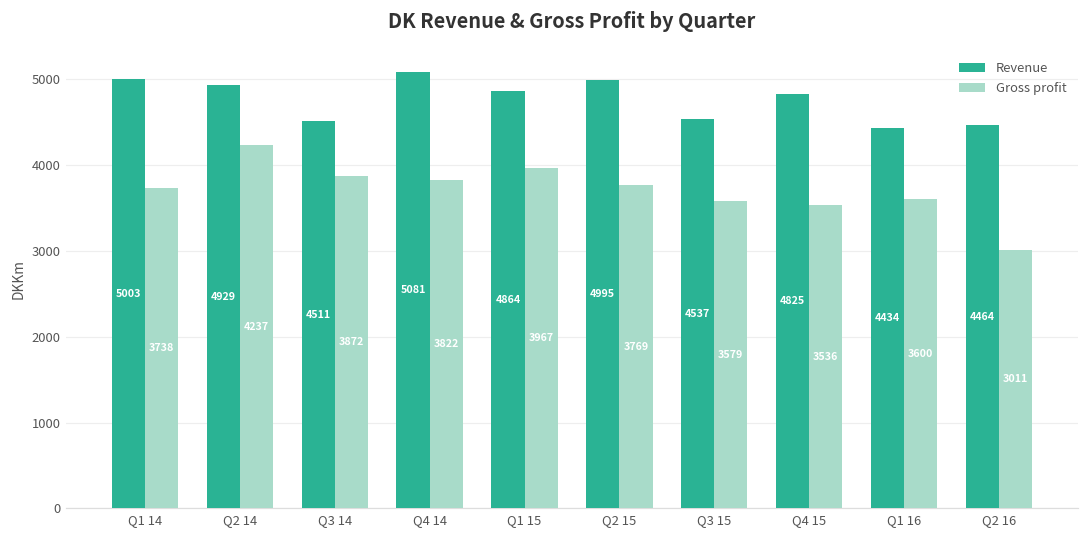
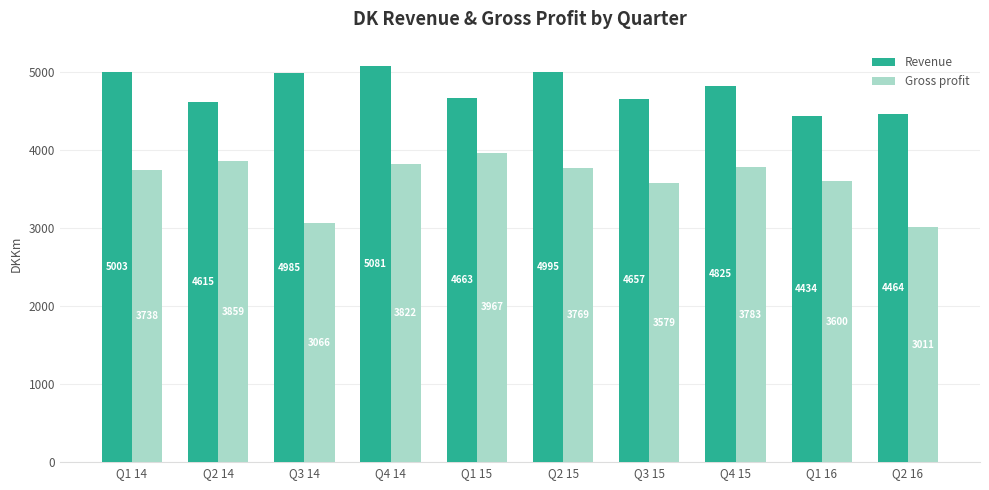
  {
    "Revenue": {
      "Q1 14": 5003,
-     "Q2 14": 4929,
-     "Q3 14": 4511,
+     "Q2 14": 4615,
+     "Q3 14": 4985,
      "Q4 14": 5081,
-     "Q1 15": 4864,
+     "Q1 15": 4663,
      "Q2 15": 4995,
-     "Q3 15": 4537,
+     "Q3 15": 4657,
      "Q4 15": 4825,
      "Q1 16": 4434,
      "Q2 16": 4464
    },
    "Gross profit": {
      "Q1 14": 3738,
-     "Q2 14": 4237,
-     "Q3 14": 3872,
+     "Q2 14": 3859,
+     "Q3 14": 3066,
      "Q4 14": 3822,
      "Q1 15": 3967,
      "Q2 15": 3769,
      "Q3 15": 3579,
-     "Q4 15": 3536,
+     "Q4 15": 3783,
      "Q1 16": 3600,
      "Q2 16": 3011
    }
  }
